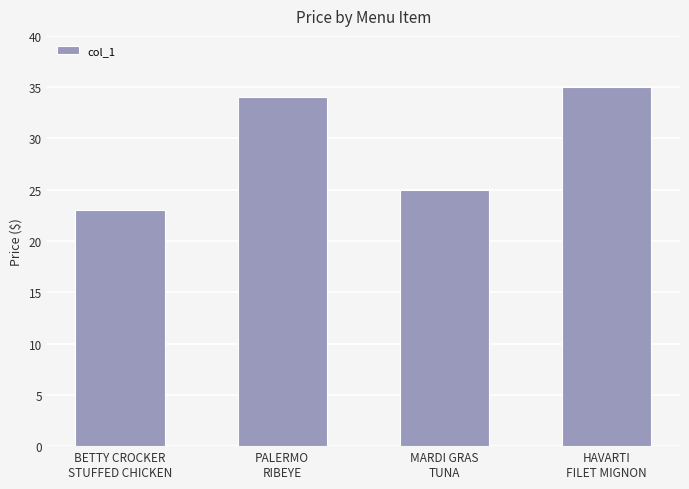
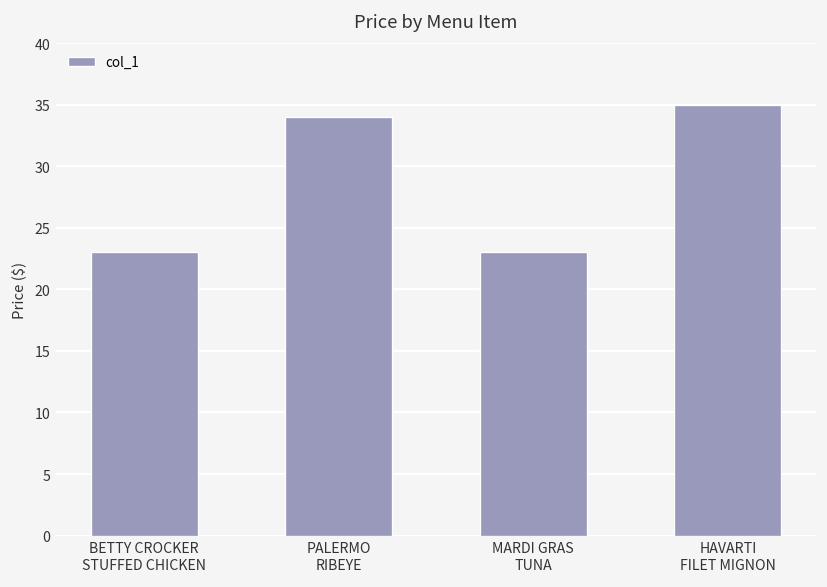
  {
    "BETTY CROCKER STUFFED CHICKEN": 23,
    "PALERMO RIBEYE": 34,
-   "MARDI GRAS TUNA": 25,
+   "MARDI GRAS TUNA": 23,
    "HAVARTI FILET MIGNON": 35
  }
